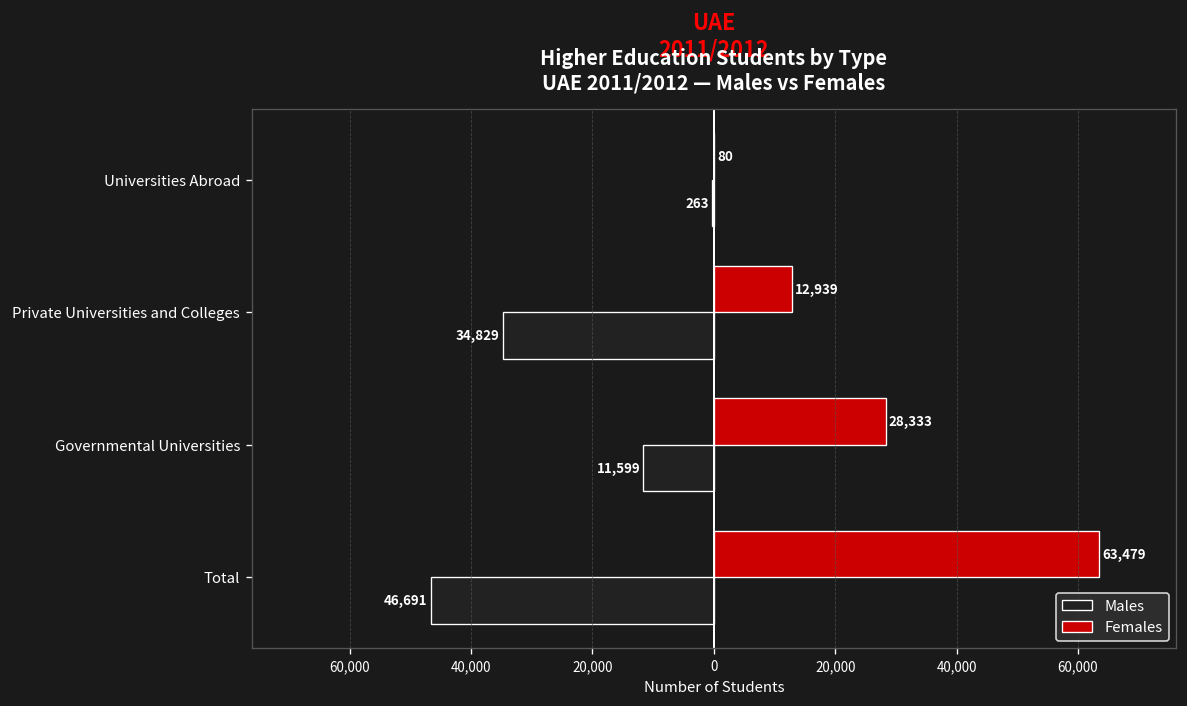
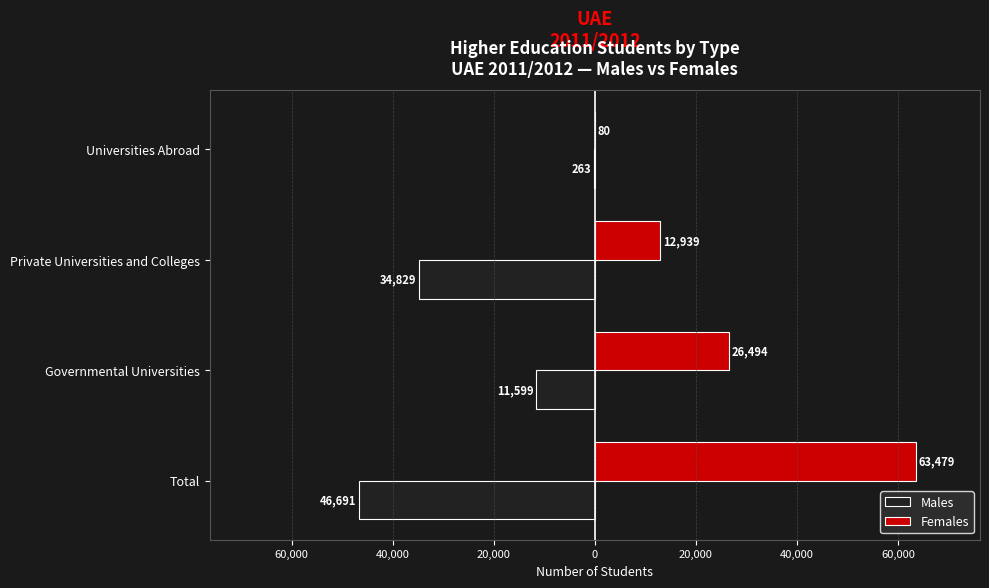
  {
    "Females": {
      "Universities Abroad": "80",
      "Private Universities and Colleges": "12,939",
-     "Governmental Universities": "28,333",
+     "Governmental Universities": "26,494",
      "Total": "63,479"
    }
  }
